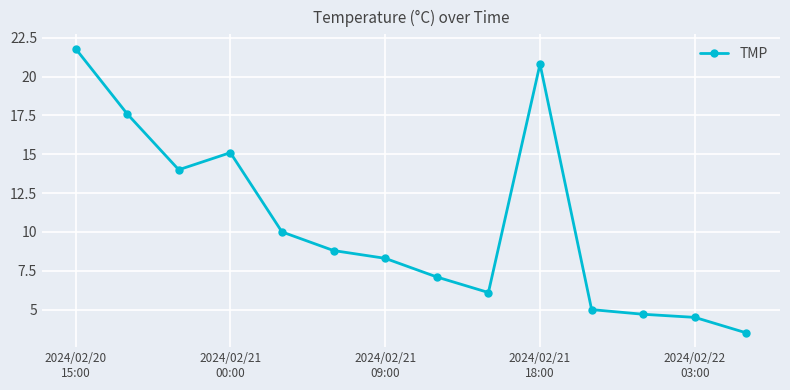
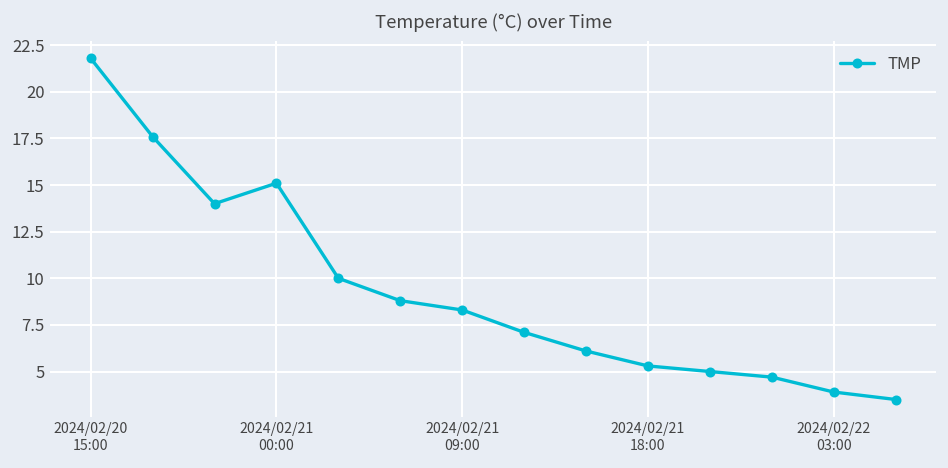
  {
    "2024/02/20 15:00": 21.8,
    "2024/02/21 00:00": 15.1,
    "2024/02/21 09:00": 8.3,
-   "2024/02/21 18:00": 20.8,
-   "2024/02/22 03:00": 4.5
+   "2024/02/21 18:00": 5.3,
+   "2024/02/22 03:00": 3.9
  }
